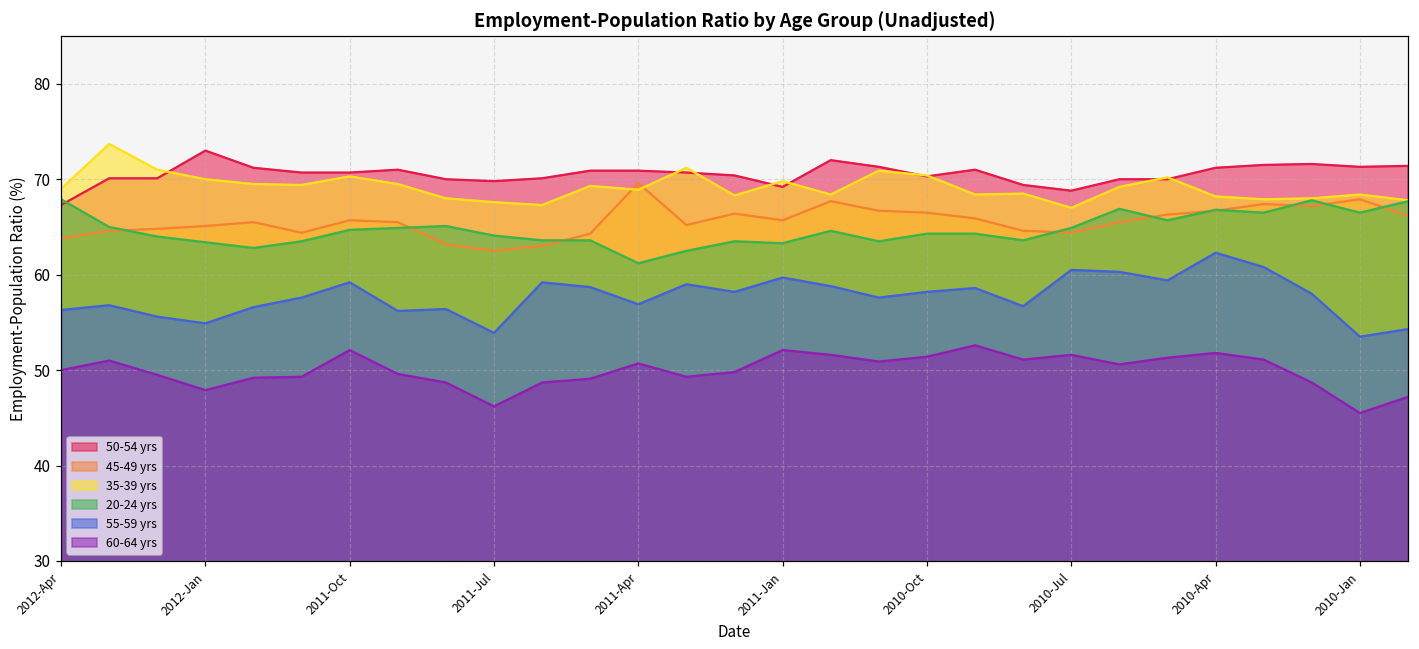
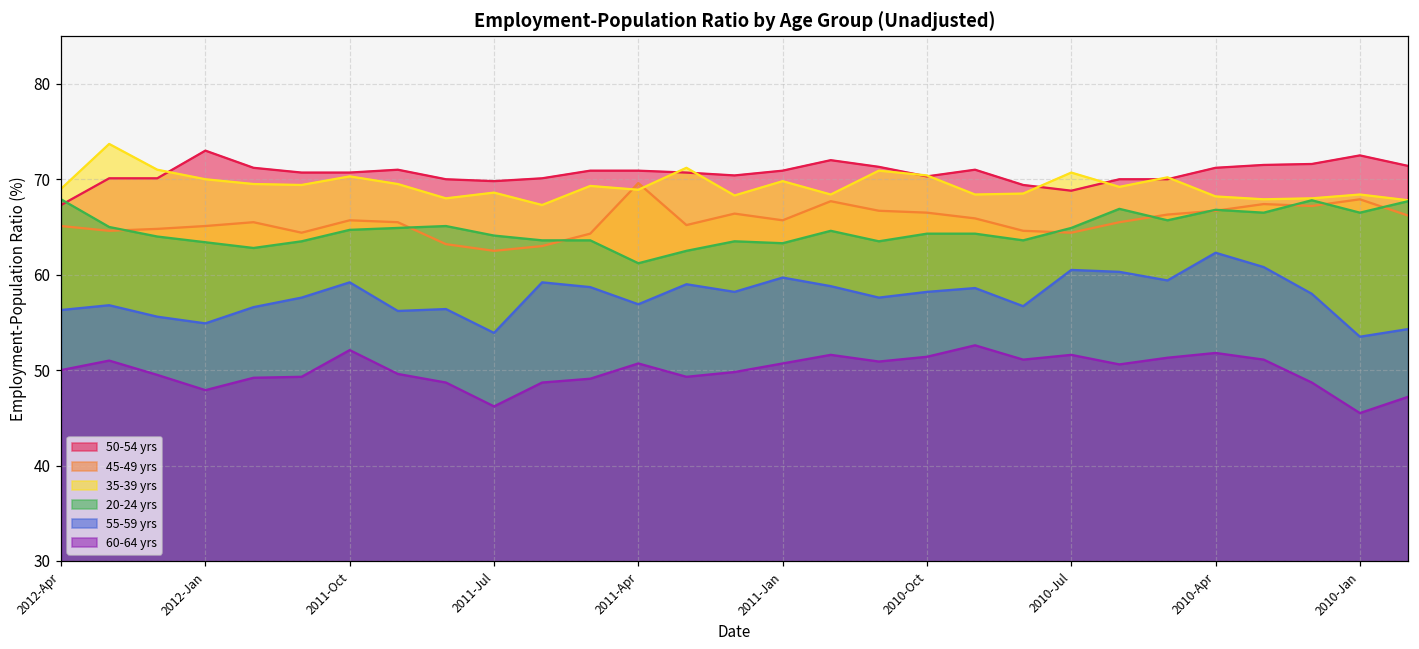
  {
    "50-54 yrs": {
      "2012-Apr": 67,
      "2012-Jan": 73,
      "2011-Oct": 71,
      "2011-Jul": 70,
      "2011-Apr": 71,
-     "2011-Jan": 69,
+     "2011-Jan": 71,
      "2010-Jul": 69,
      "2010-Apr": 71,
-     "2010-Jan": 71
+     "2010-Jan": 73
    },
    "45-49 yrs": {
-     "2012-Apr": 64,
+     "2012-Apr": 65,
      "2012-Jan": 65,
      "2011-Oct": 66,
      "2011-Jul": 63,
      "2011-Apr": 70,
      "2011-Jan": 66,
      "2010-Oct": 67,
      "2010-Jul": 64,
      "2010-Jan": 68
    },
    "35-39 yrs": {
      "2012-Apr": 69,
      "2012-Jan": 70,
      "2011-Oct": 70,
-     "2011-Jul": 68,
+     "2011-Jul": 69,
      "2011-Apr": 69,
      "2011-Jan": 70,
-     "2010-Jul": 67,
+     "2010-Jul": 71,
      "2010-Apr": 68,
      "2010-Jan": 68
    },
    "20-24 yrs": {
      "2012-Apr": 68,
      "2012-Jan": 63,
      "2011-Oct": 65,
      "2011-Jul": 64,
      "2011-Apr": 61,
      "2011-Jan": 63,
      "2010-Oct": 64,
      "2010-Jul": 65,
      "2010-Jan": 67
    },
    "55-59 yrs": {
      "2012-Apr": 56,
      "2012-Jan": 55,
      "2011-Oct": 59,
      "2011-Jul": 54,
      "2011-Apr": 57,
      "2011-Jan": 60,
      "2010-Oct": 58,
      "2010-Jul": 61,
      "2010-Apr": 62,
      "2010-Jan": 54
    },
    "60-64 yrs": {
      "2012-Apr": 50,
      "2012-Jan": 48,
      "2011-Oct": 52,
      "2011-Jul": 46,
      "2011-Apr": 51,
-     "2011-Jan": 52,
+     "2011-Jan": 51,
      "2010-Oct": 51,
      "2010-Jul": 52,
      "2010-Apr": 52,
      "2010-Jan": 46
    }
  }
